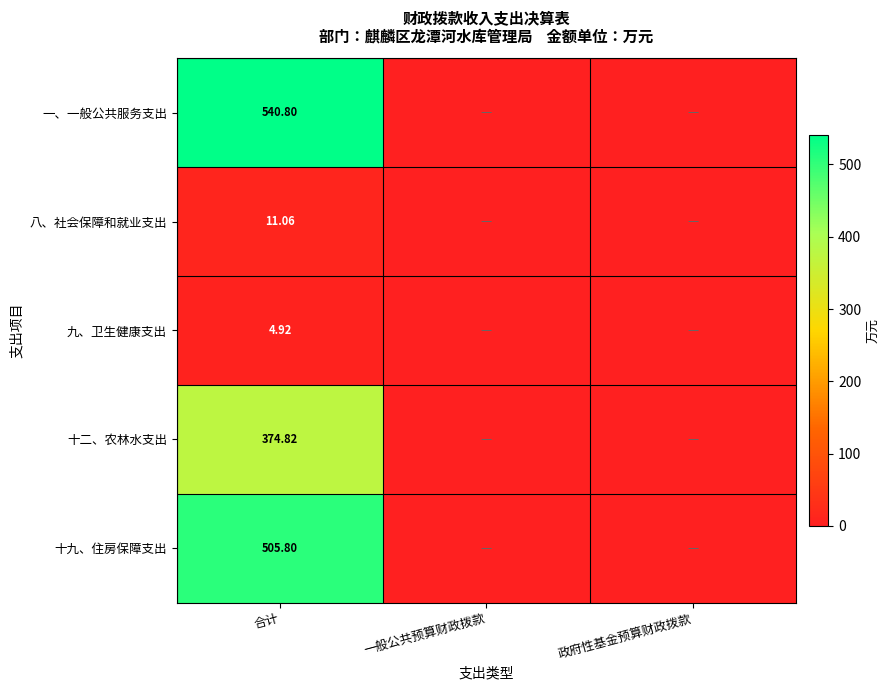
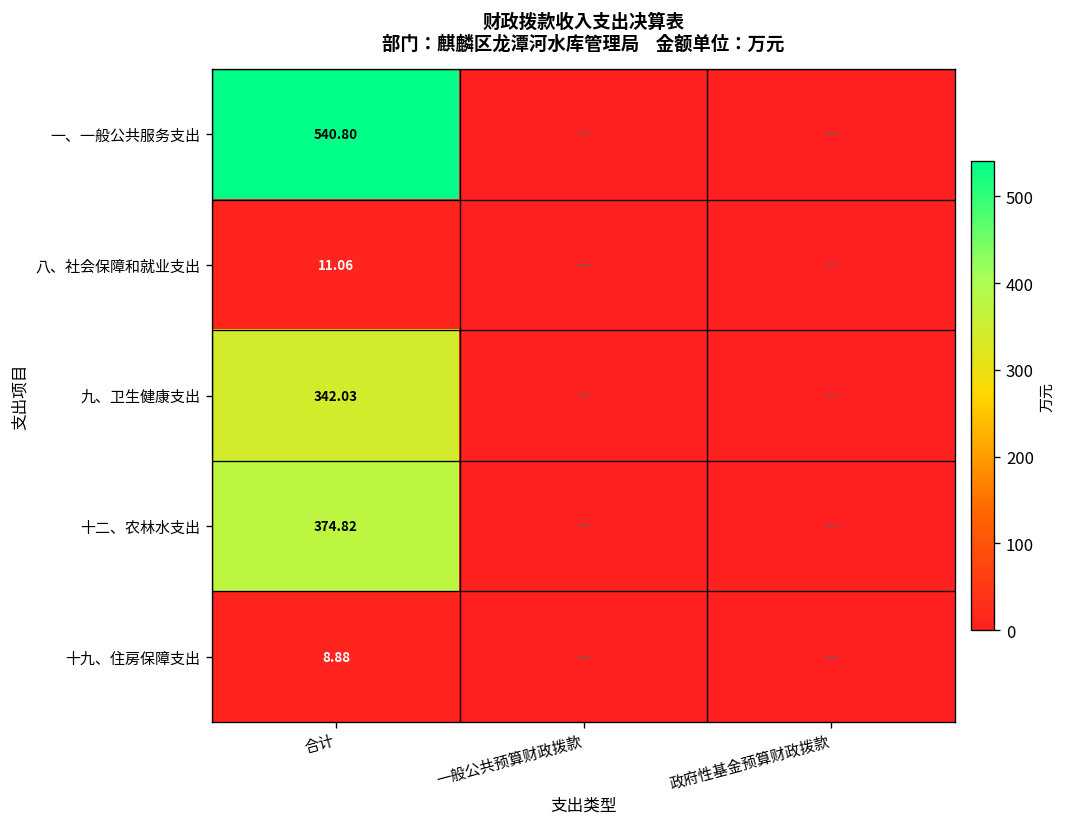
  {
    "一、一般公共服务支出": {
      "合计": 540.80
    },
    "八、社会保障和就业支出": {
      "合计": 11.06
    },
    "九、卫生健康支出": {
-     "合计": 4.92
+     "合计": 342.03
    },
    "十二、农林水支出": {
      "合计": 374.82
    },
    "十九、住房保障支出": {
-     "合计": 505.80
+     "合计": 8.88
    }
  }
